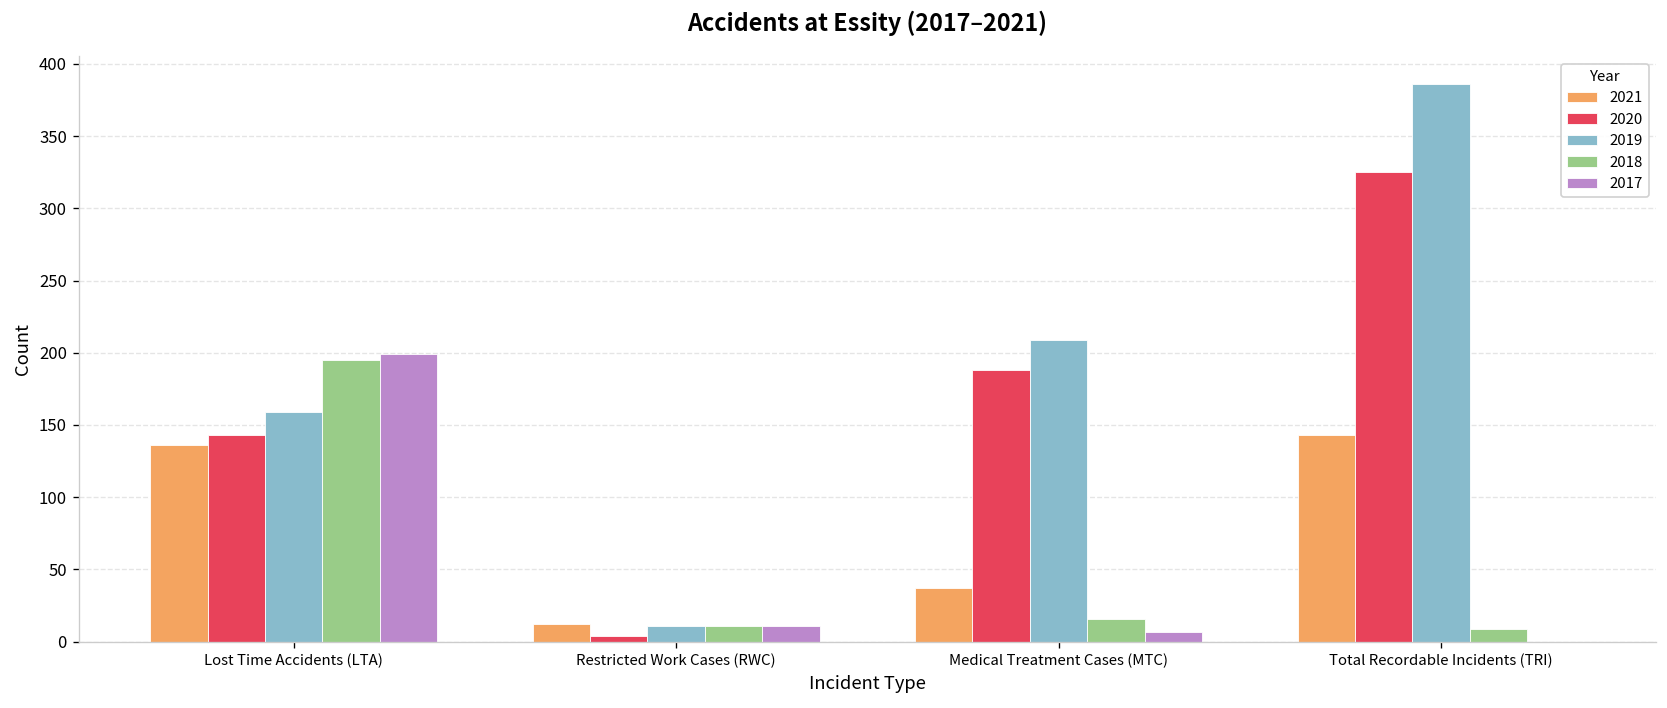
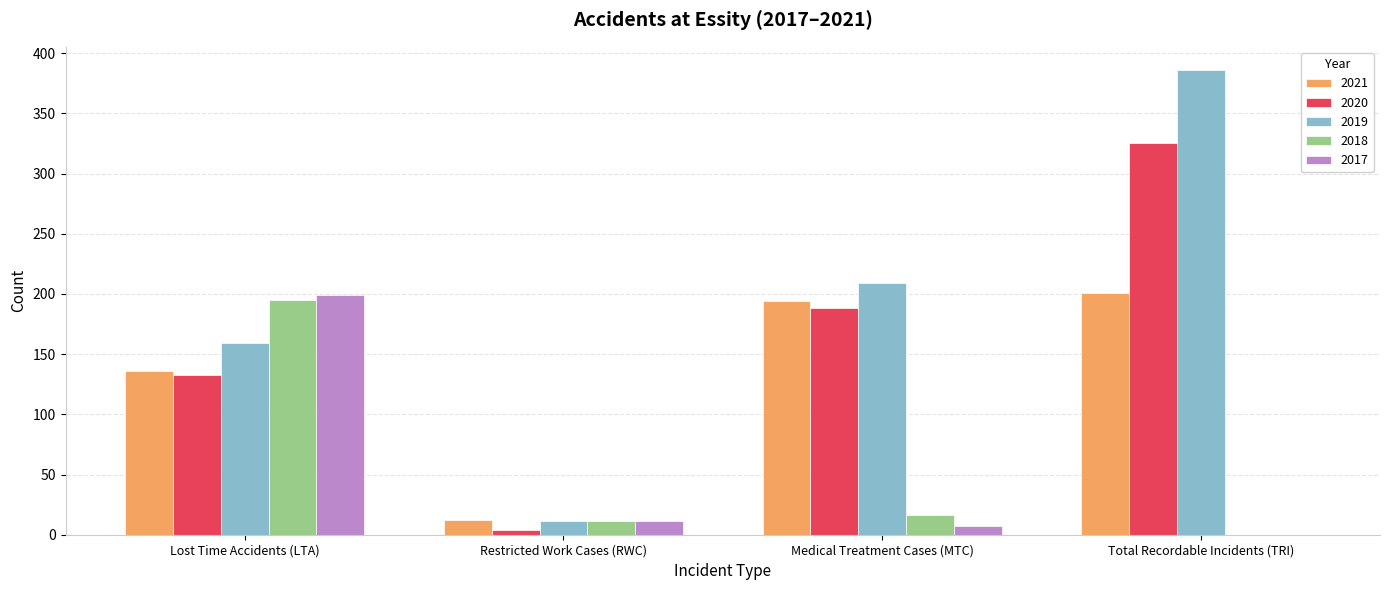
  {
    "2021": {
      "Lost Time Accidents (LTA)": 136,
      "Restricted Work Cases (RWC)": 12,
-     "Medical Treatment Cases (MTC)": 37,
-     "Total Recordable Incidents (TRI)": 143
+     "Medical Treatment Cases (MTC)": 194,
+     "Total Recordable Incidents (TRI)": 201
    },
    "2020": {
-     "Lost Time Accidents (LTA)": 143,
+     "Lost Time Accidents (LTA)": 133,
      "Restricted Work Cases (RWC)": 4,
      "Medical Treatment Cases (MTC)": 188,
      "Total Recordable Incidents (TRI)": 325
    },
    "2019": {
      "Lost Time Accidents (LTA)": 159,
      "Restricted Work Cases (RWC)": 11,
      "Medical Treatment Cases (MTC)": 209,
      "Total Recordable Incidents (TRI)": 386
    },
    "2018": {
      "Lost Time Accidents (LTA)": 195,
      "Restricted Work Cases (RWC)": 11,
      "Medical Treatment Cases (MTC)": 16,
-     "Total Recordable Incidents (TRI)": 9
+     "Total Recordable Incidents (TRI)": 0
    },
    "2017": {
      "Lost Time Accidents (LTA)": 199,
      "Restricted Work Cases (RWC)": 11,
      "Medical Treatment Cases (MTC)": 7,
      "Total Recordable Incidents (TRI)": 0
    }
  }
